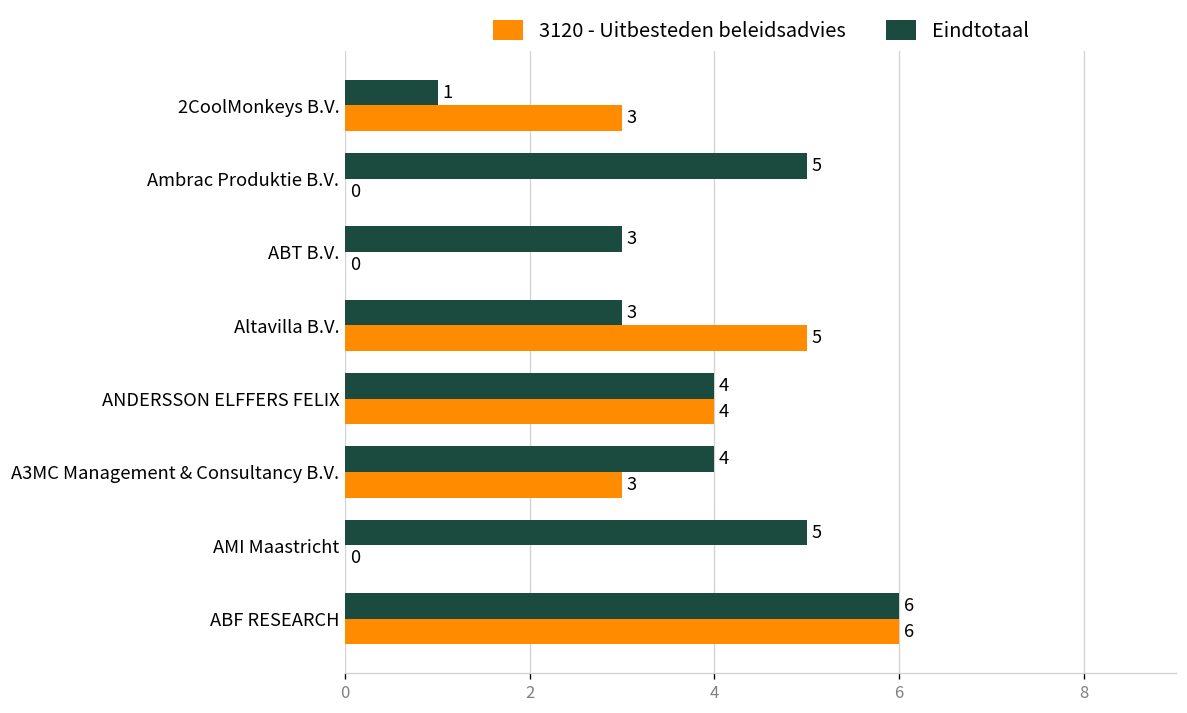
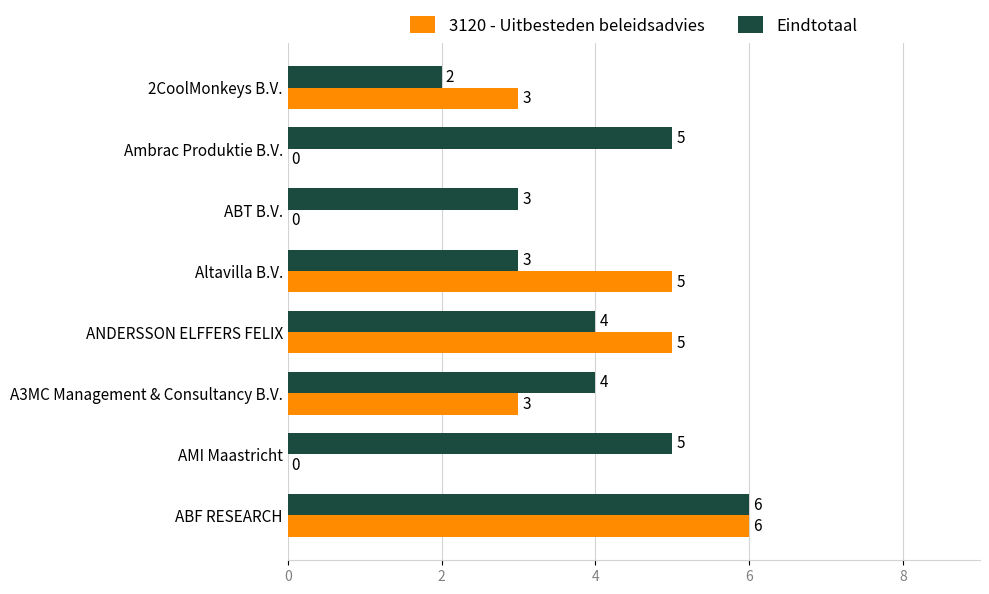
  {
    "3120 - Uitbesteden beleidsadvies": {
      "2CoolMonkeys B.V.": 3,
      "Ambrac Produktie B.V.": 0,
      "ABT B.V.": 0,
      "Altavilla B.V.": 5,
-     "ANDERSSON ELFFERS FELIX": 4,
+     "ANDERSSON ELFFERS FELIX": 5,
      "A3MC Management & Consultancy B.V.": 3,
      "AMI Maastricht": 0,
      "ABF RESEARCH": 6
    },
    "Eindtotaal": {
-     "2CoolMonkeys B.V.": 1,
+     "2CoolMonkeys B.V.": 2,
      "Ambrac Produktie B.V.": 5,
      "ABT B.V.": 3,
      "Altavilla B.V.": 3,
      "ANDERSSON ELFFERS FELIX": 4,
      "A3MC Management & Consultancy B.V.": 4,
      "AMI Maastricht": 5,
      "ABF RESEARCH": 6
    }
  }
